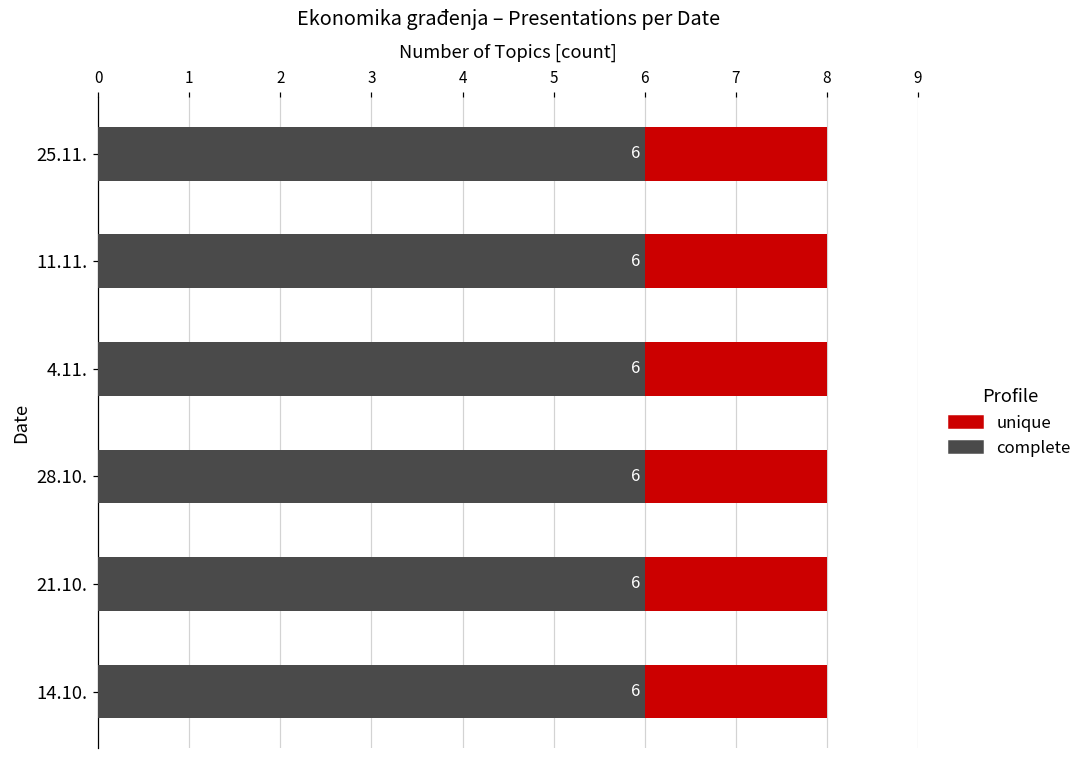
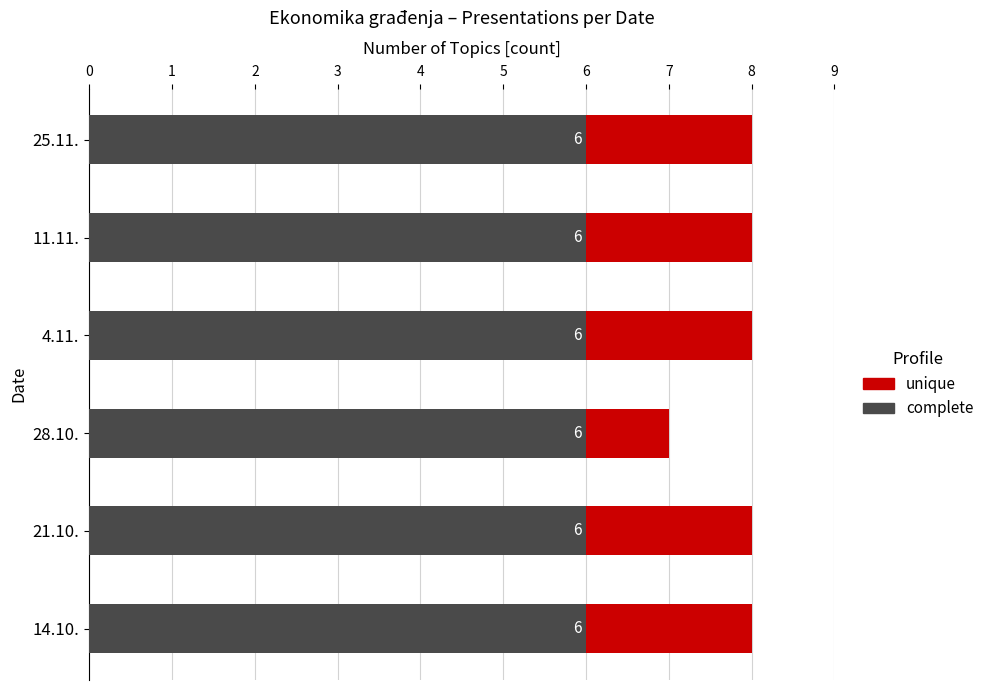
  {
    "complete": {
      "25.11.": 6,
      "11.11.": 6,
      "4.11.": 6,
      "28.10.": 6,
      "21.10.": 6,
      "14.10.": 6
    },
    "unique": {
      "25.11.": 2,
      "11.11.": 2,
      "4.11.": 2,
-     "28.10.": 2,
+     "28.10.": 1,
      "21.10.": 2,
      "14.10.": 2
    }
  }
